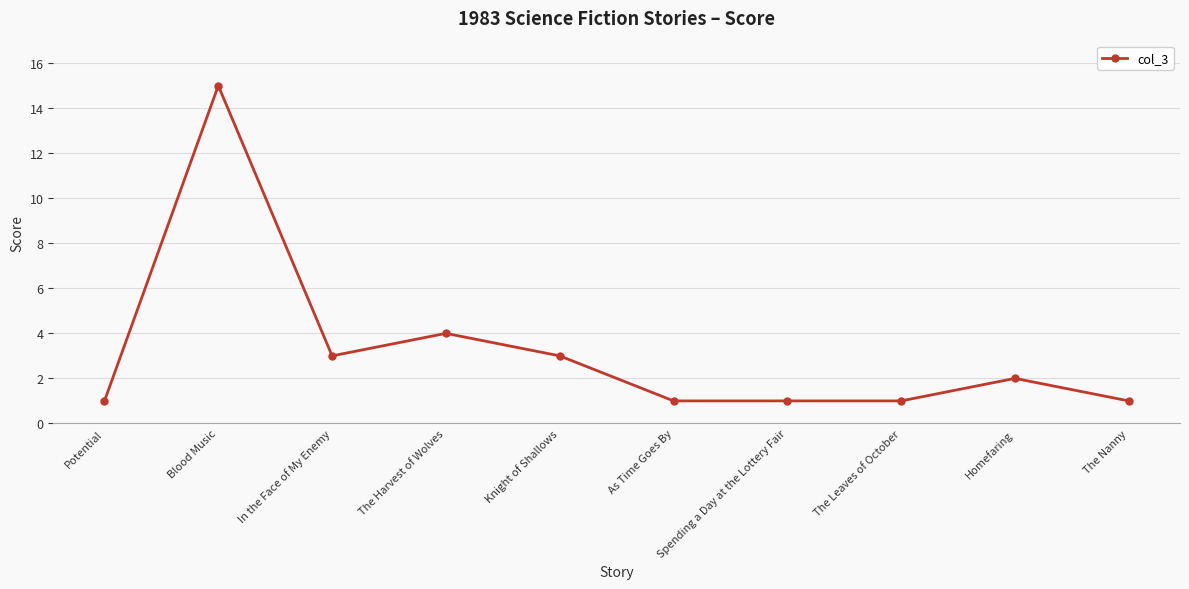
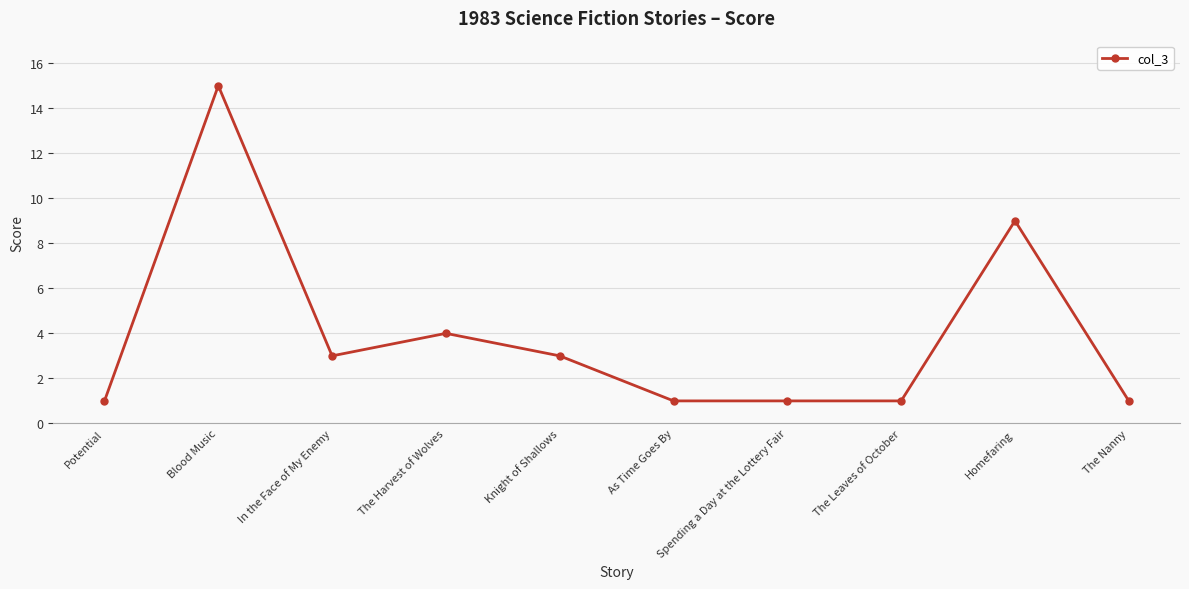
  {
    "Potential": 1,
    "Blood Music": 15,
    "In the Face of My Enemy": 3,
    "The Harvest of Wolves": 4,
    "Knight of Shallows": 3,
    "As Time Goes By": 1,
    "Spending a Day at the Lottery Fair": 1,
    "The Leaves of October": 1,
-   "Homefaring": 2,
+   "Homefaring": 9,
    "The Nanny": 1
  }
